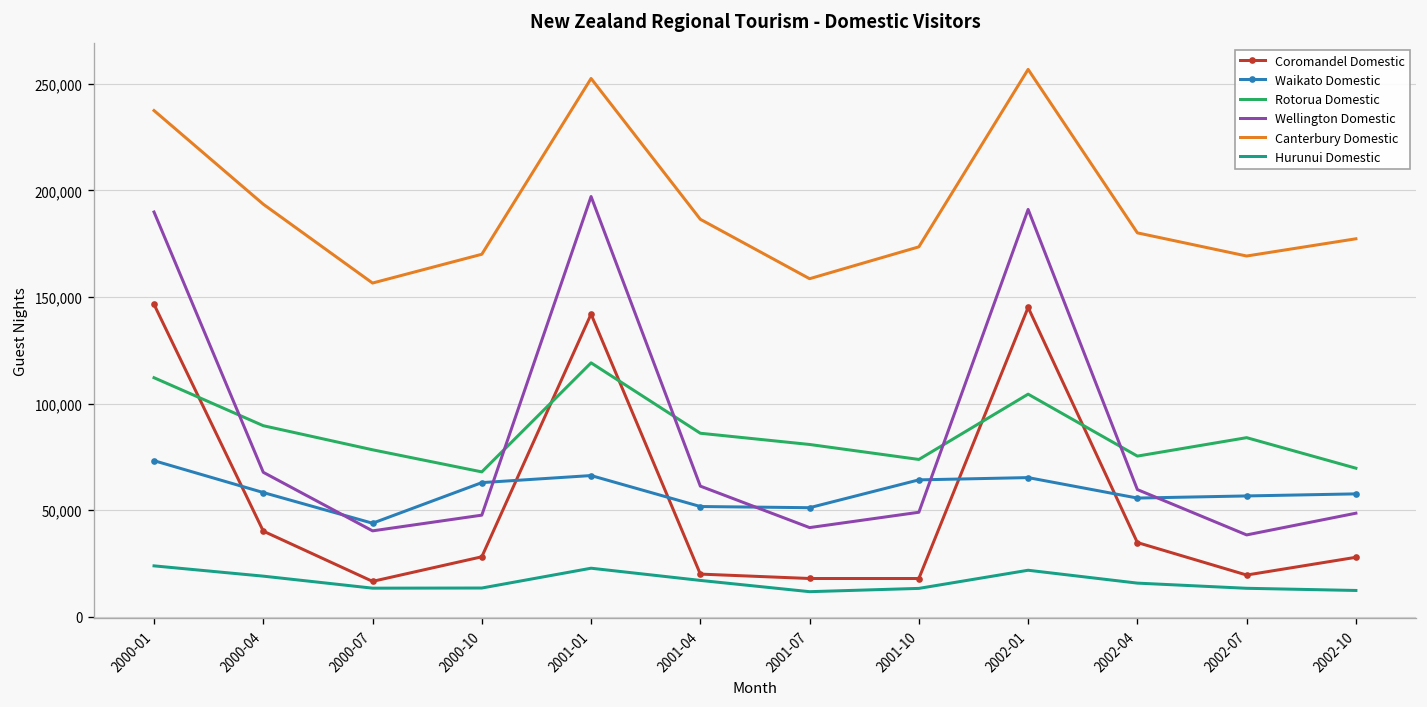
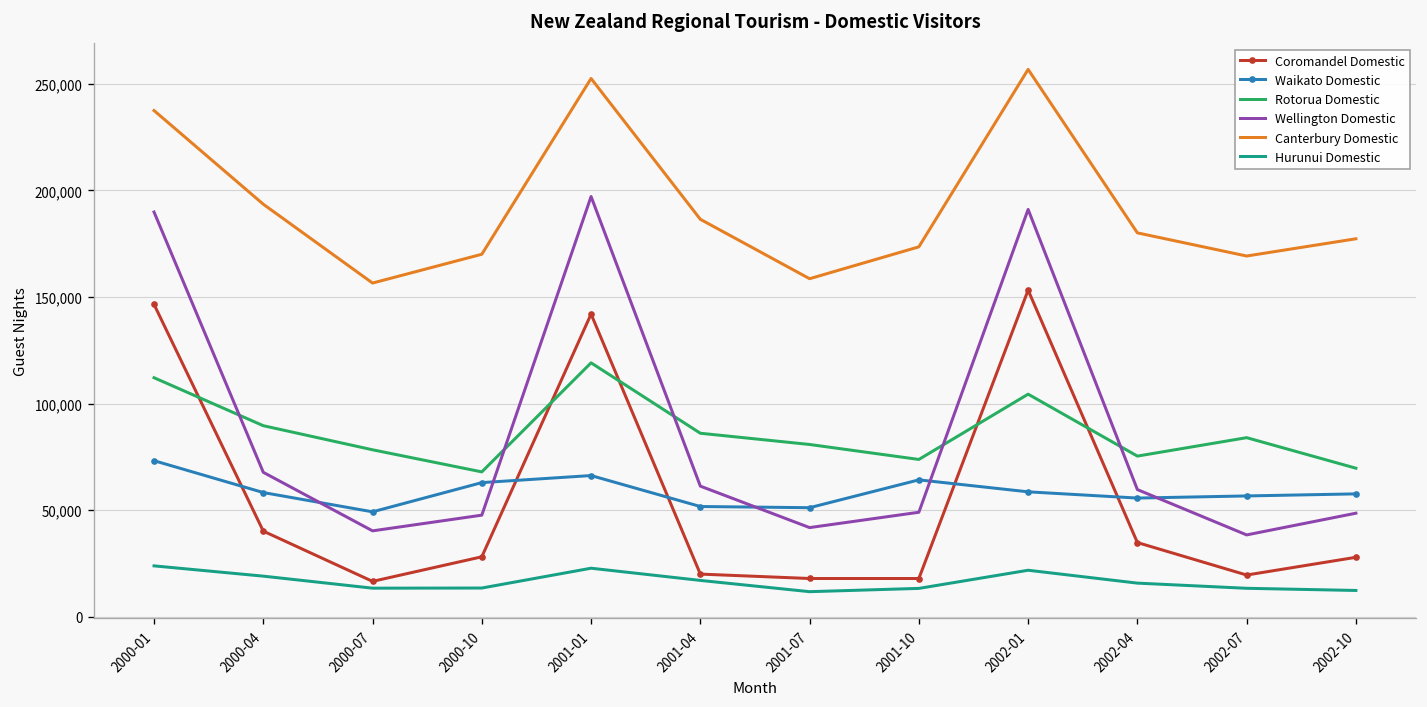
  {
    "Coromandel Domestic": {
      "2000-01": "147,000",
      "2000-04": "40,000",
      "2000-07": "17,000",
      "2000-10": "28,000",
      "2001-01": "142,000",
      "2001-04": "20,000",
      "2001-07": "18,000",
      "2001-10": "18,000",
-     "2002-01": "145,000",
+     "2002-01": "153,000",
      "2002-04": "35,000",
      "2002-07": "20,000",
      "2002-10": "28,000"
    },
    "Waikato Domestic": {
      "2000-01": "73,000",
      "2000-04": "58,000",
-     "2000-07": "44,000",
+     "2000-07": "49,000",
      "2000-10": "63,000",
      "2001-01": "66,000",
      "2001-04": "52,000",
      "2001-07": "51,000",
      "2001-10": "64,000",
-     "2002-01": "65,000",
+     "2002-01": "59,000",
      "2002-04": "56,000",
      "2002-07": "57,000",
      "2002-10": "58,000"
    },
    "Wellington Domestic": {
      "2000-01": "190,000",
      "2000-04": "68,000",
      "2000-07": "40,000",
      "2000-10": "48,000",
      "2001-01": "197,000",
      "2001-04": "61,000",
      "2001-07": "42,000",
      "2001-10": "49,000",
      "2002-01": "191,000",
      "2002-04": "60,000",
      "2002-07": "38,000",
      "2002-10": "49,000"
    },
    "Canterbury Domestic": {
      "2000-01": "237,000",
      "2000-04": "194,000",
      "2000-07": "157,000",
      "2000-10": "170,000",
      "2001-01": "252,000",
      "2001-04": "186,000",
      "2001-07": "159,000",
      "2001-10": "174,000",
      "2002-01": "257,000",
      "2002-04": "180,000",
      "2002-07": "169,000",
      "2002-10": "177,000"
    }
  }
